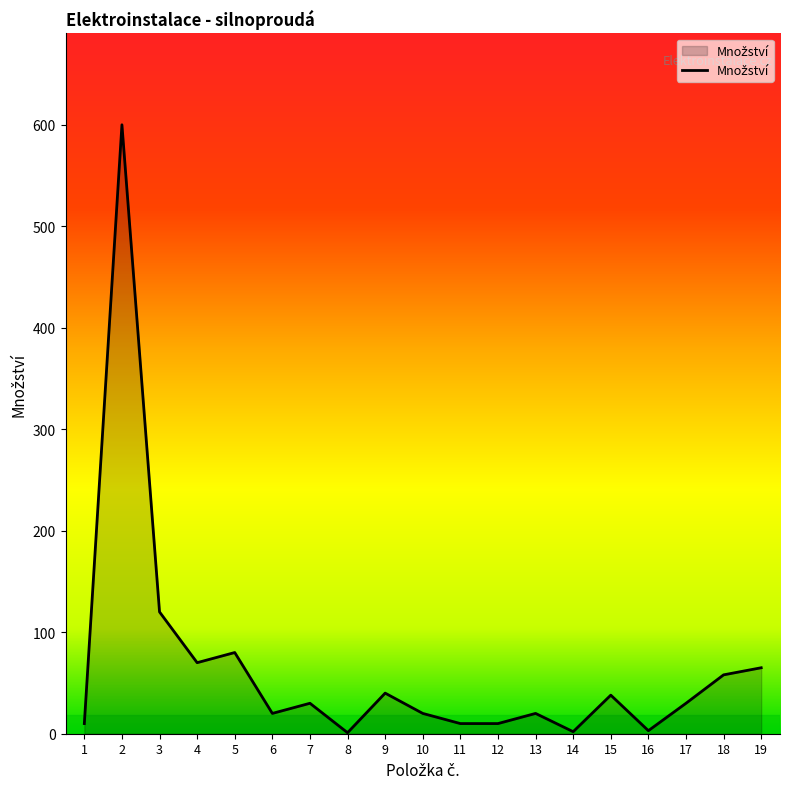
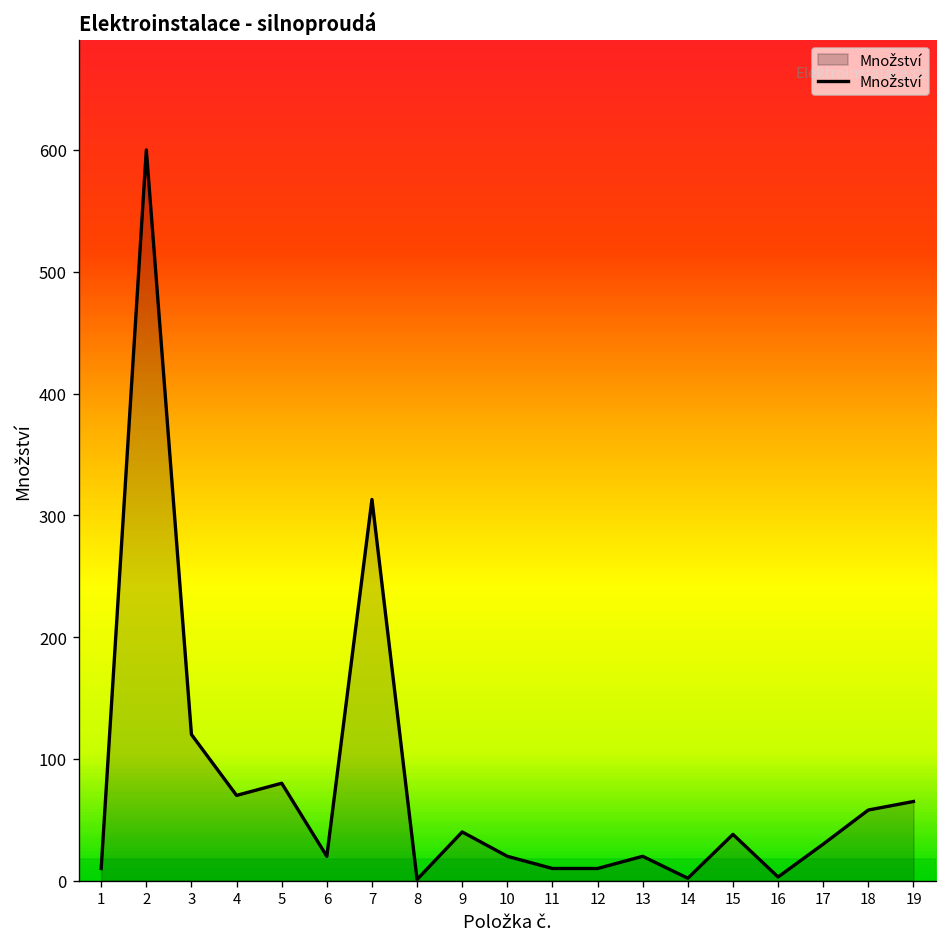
  {
    "2": 600,
    "3": 120,
    "4": 70,
    "5": 80,
    "6": 20,
-   "7": 30,
+   "7": 313,
    "9": 40,
    "10": 20,
    "13": 20,
    "15": 38,
    "17": 30,
    "18": 58,
    "19": 65
  }
